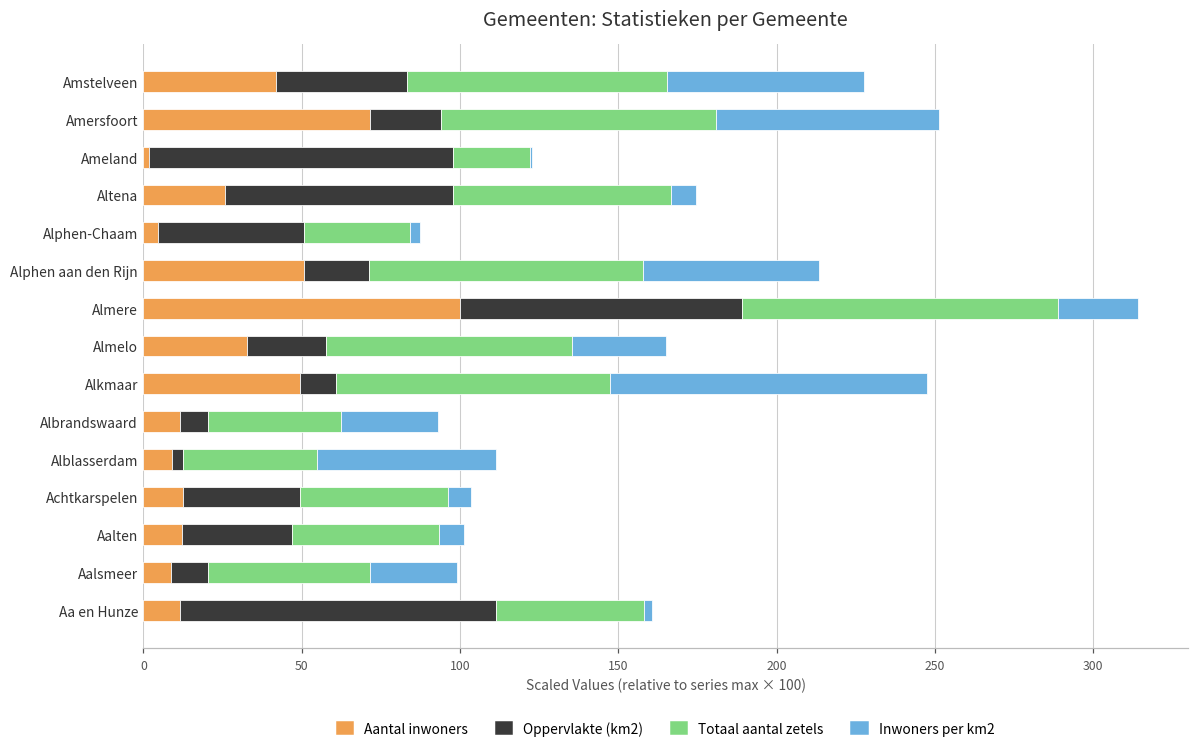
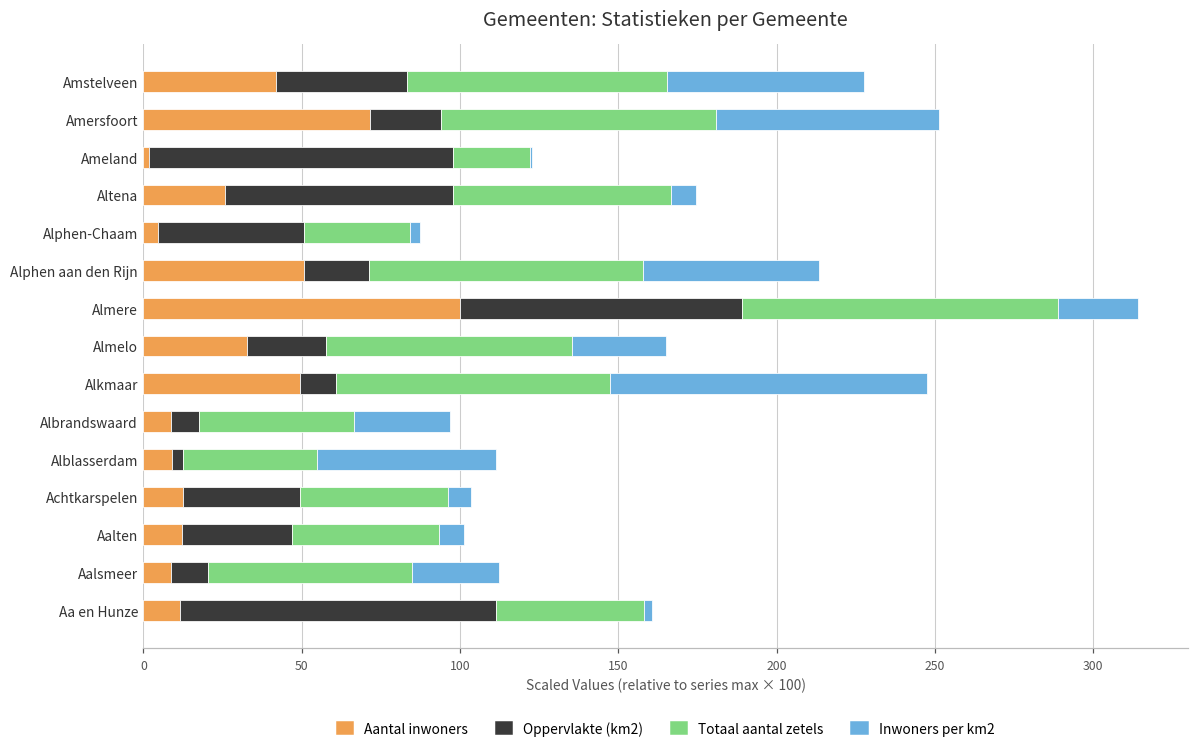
  {
    "Aantal inwoners": {
      "Amstelveen": 42,
      "Amersfoort": 71,
      "Ameland": 2,
      "Altena": 26,
      "Alphen-Chaam": 5,
      "Alphen aan den Rijn": 51,
      "Almere": 100,
      "Almelo": 33,
      "Alkmaar": 50,
-     "Albrandswaard": 12,
+     "Albrandswaard": 9,
      "Alblasserdam": 9,
      "Achtkarspelen": 12,
      "Aalten": 12,
      "Aalsmeer": 9,
      "Aa en Hunze": 11
    },
    "Oppervlakte (km2)": {
      "Amstelveen": 41,
      "Amersfoort": 23,
      "Ameland": 96,
      "Altena": 72,
      "Alphen-Chaam": 46,
      "Alphen aan den Rijn": 20,
      "Almere": 89,
      "Almelo": 25,
      "Alkmaar": 11,
      "Albrandswaard": 9,
      "Alblasserdam": 4,
      "Achtkarspelen": 37,
      "Aalten": 35,
      "Aalsmeer": 12,
      "Aa en Hunze": 100
    },
    "Totaal aantal zetels": {
      "Amstelveen": 82,
      "Amersfoort": 87,
      "Ameland": 24,
      "Altena": 69,
      "Alphen-Chaam": 33,
      "Alphen aan den Rijn": 87,
      "Almere": 100,
      "Almelo": 78,
      "Alkmaar": 87,
-     "Albrandswaard": 42,
+     "Albrandswaard": 49,
      "Alblasserdam": 42,
      "Achtkarspelen": 47,
      "Aalten": 47,
-     "Aalsmeer": 51,
+     "Aalsmeer": 64,
      "Aa en Hunze": 47
    },
    "Inwoners per km2": {
      "Amstelveen": 62,
      "Amersfoort": 70,
      "Altena": 8,
      "Alphen-Chaam": 3,
      "Alphen aan den Rijn": 55,
      "Almere": 25,
      "Almelo": 30,
      "Alkmaar": 100,
      "Albrandswaard": 31,
      "Alblasserdam": 56,
      "Achtkarspelen": 8,
      "Aalten": 8,
      "Aalsmeer": 27,
      "Aa en Hunze": 3
    }
  }
